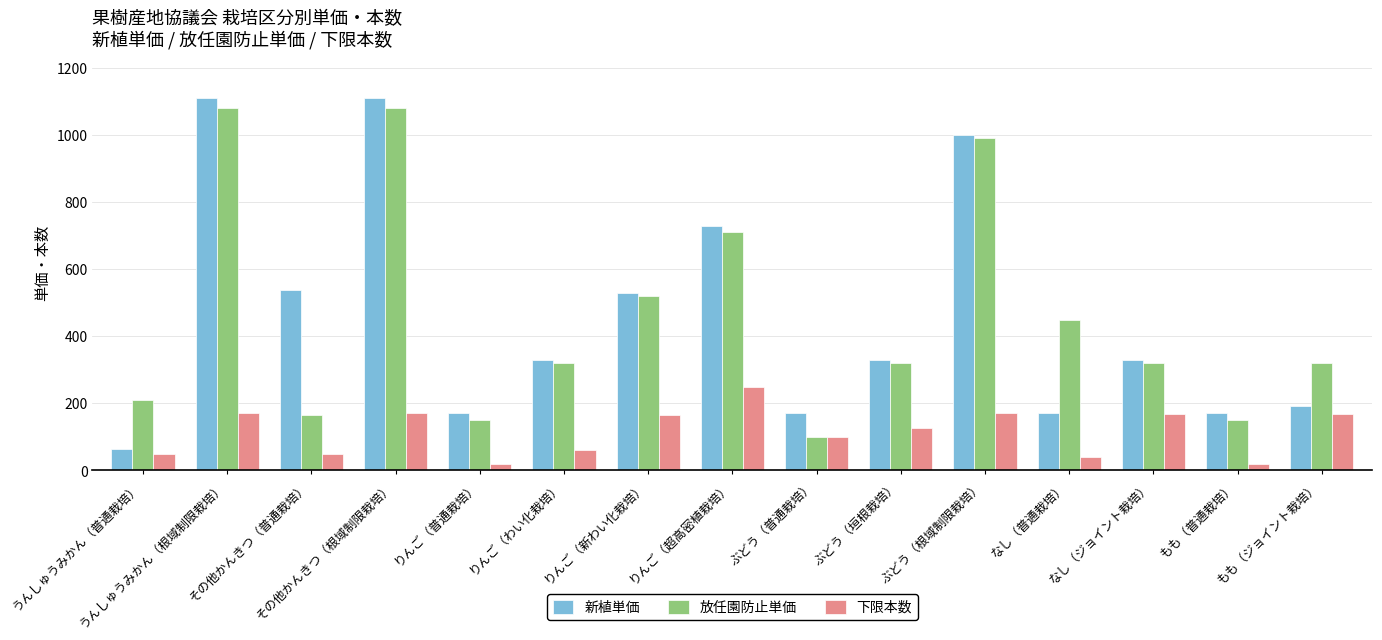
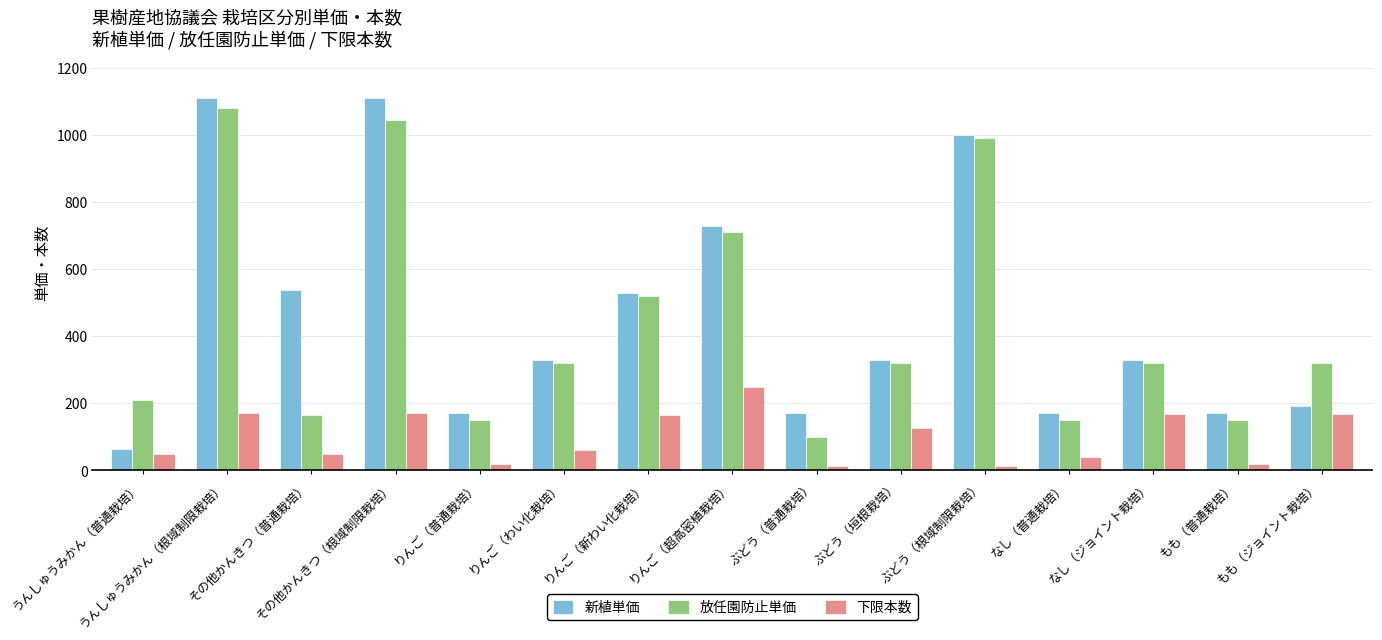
  {
    "新植単価": {
      "うんしゅうみかん（普通栽培）": 60,
      "うんしゅうみかん（根域制限栽培）": 1110,
      "その他かんきつ（普通栽培）": 540,
      "その他かんきつ（根域制限栽培）": 1110,
      "りんご（普通栽培）": 170,
      "りんご（わい化栽培）": 330,
      "りんご（新わい化栽培）": 530,
      "りんご（超高密植栽培）": 730,
      "ぶどう（普通栽培）": 170,
      "ぶどう（垣根栽培）": 330,
      "ぶどう（根域制限栽培）": 1000,
      "なし（普通栽培）": 170,
      "なし（ジョイント栽培）": 330,
      "もも（普通栽培）": 170,
      "もも（ジョイント栽培）": 190
    },
    "放任園防止単価": {
      "うんしゅうみかん（普通栽培）": 210,
      "うんしゅうみかん（根域制限栽培）": 1080,
      "その他かんきつ（普通栽培）": 170,
-     "その他かんきつ（根域制限栽培）": 1080,
+     "その他かんきつ（根域制限栽培）": 1050,
      "りんご（普通栽培）": 150,
      "りんご（わい化栽培）": 320,
      "りんご（新わい化栽培）": 520,
      "りんご（超高密植栽培）": 710,
      "ぶどう（普通栽培）": 100,
      "ぶどう（垣根栽培）": 320,
      "ぶどう（根域制限栽培）": 990,
-     "なし（普通栽培）": 450,
+     "なし（普通栽培）": 150,
      "なし（ジョイント栽培）": 320,
      "もも（普通栽培）": 150,
      "もも（ジョイント栽培）": 320
    },
    "下限本数": {
      "うんしゅうみかん（普通栽培）": 50,
      "うんしゅうみかん（根域制限栽培）": 170,
      "その他かんきつ（普通栽培）": 50,
      "その他かんきつ（根域制限栽培）": 170,
      "りんご（普通栽培）": 20,
      "りんご（わい化栽培）": 60,
      "りんご（新わい化栽培）": 170,
      "りんご（超高密植栽培）": 250,
-     "ぶどう（普通栽培）": 100,
+     "ぶどう（普通栽培）": 10,
      "ぶどう（垣根栽培）": 130,
-     "ぶどう（根域制限栽培）": 170,
+     "ぶどう（根域制限栽培）": 10,
      "なし（普通栽培）": 40,
      "なし（ジョイント栽培）": 170,
      "もも（普通栽培）": 20,
      "もも（ジョイント栽培）": 170
    }
  }
